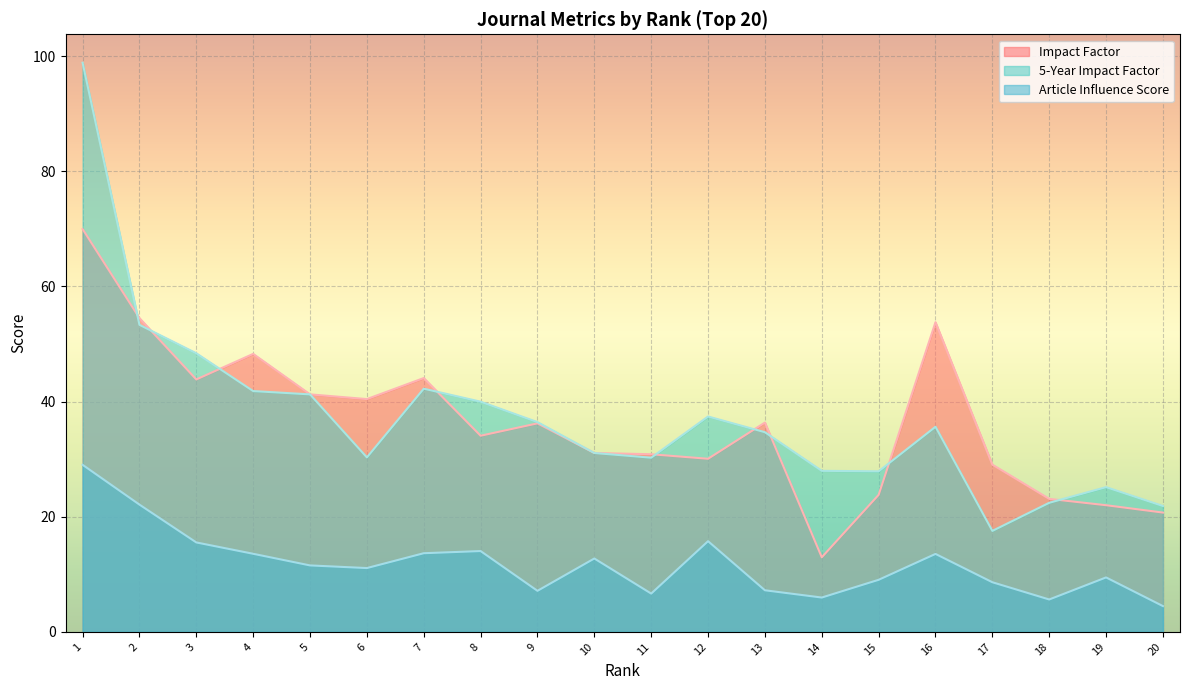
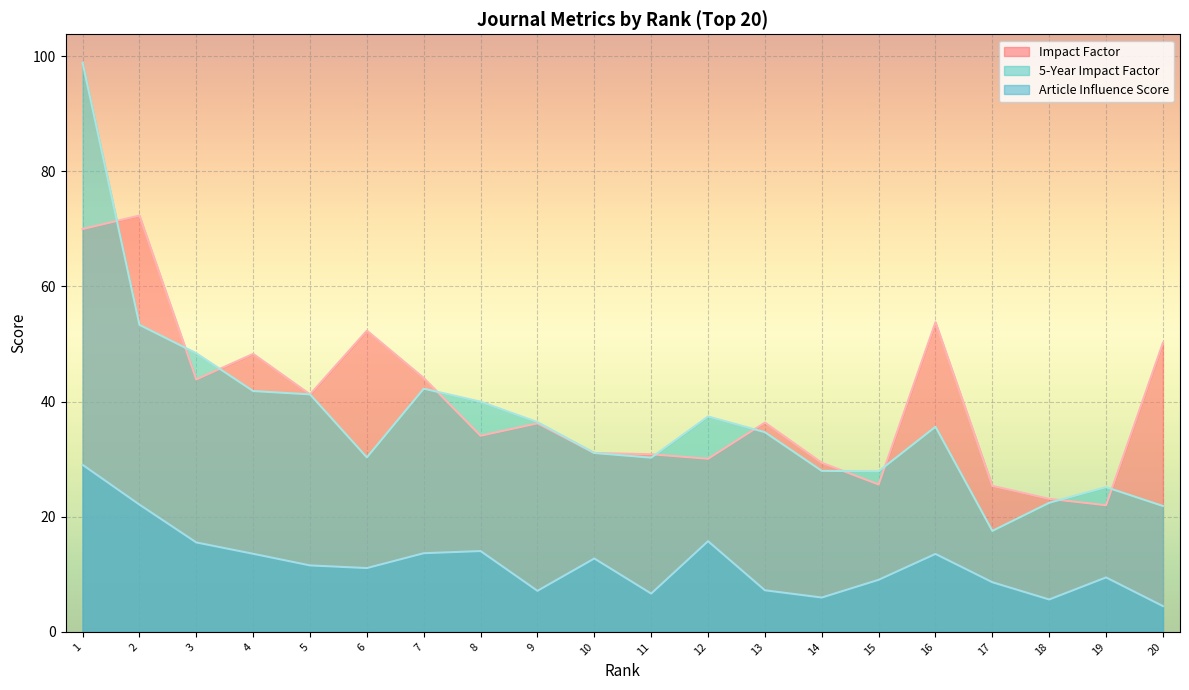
  {
    "Impact Factor": {
      "1": 70,
-     "2": 54,
+     "2": 72,
      "3": 44,
      "4": 48,
-     "6": 40,
+     "6": 52,
      "7": 44,
      "8": 34,
      "11": 31,
      "12": 30,
      "13": 36,
-     "14": 13,
-     "15": 24,
+     "14": 29,
+     "15": 26,
      "16": 54,
-     "17": 29,
+     "17": 25,
      "18": 23,
      "19": 22,
-     "20": 21
+     "20": 50
    }
  }
